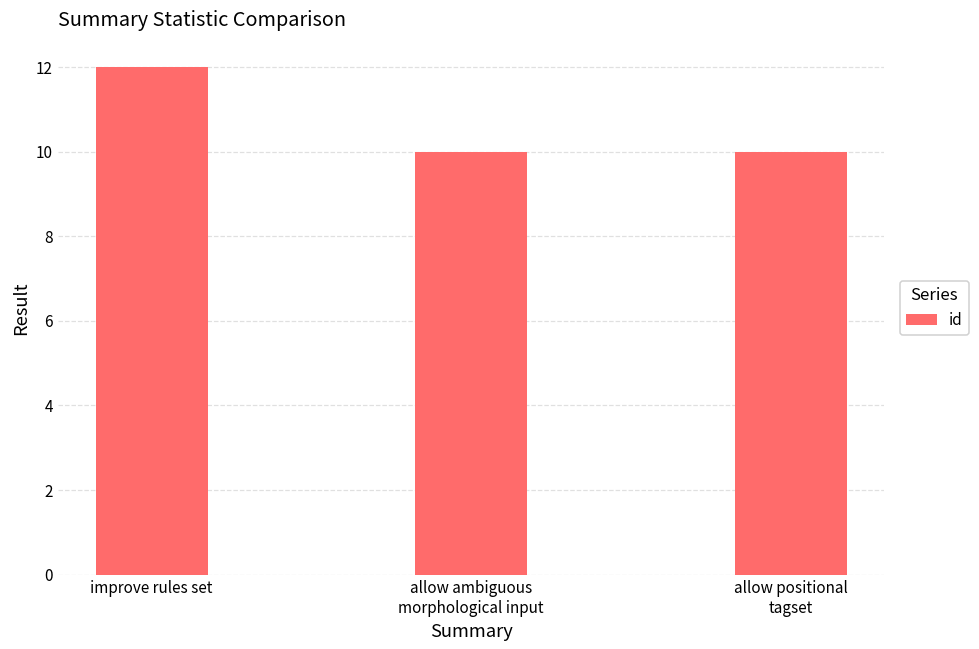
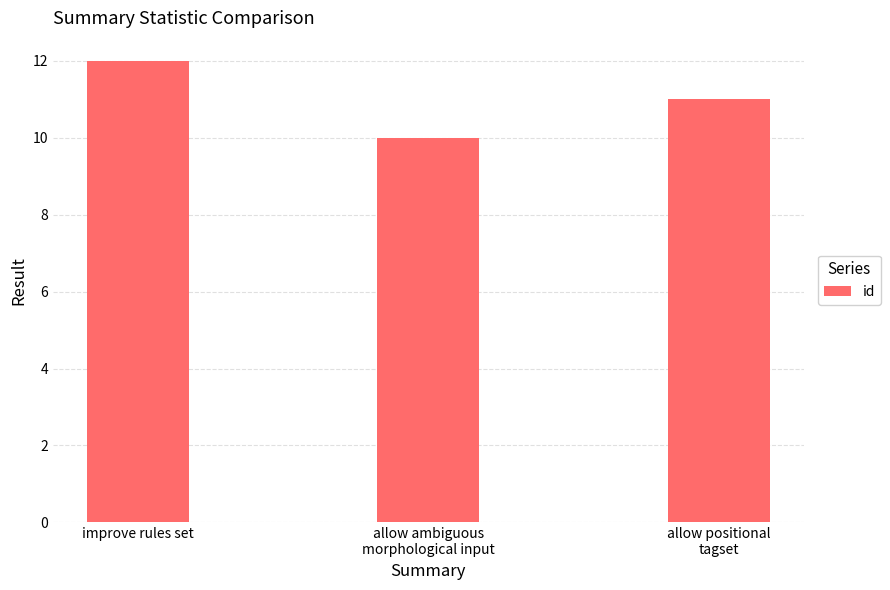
  {
    "improve rules set": 12,
    "allow ambiguous morphological input": 10,
-   "allow positional tagset": 10
+   "allow positional tagset": 11
  }
